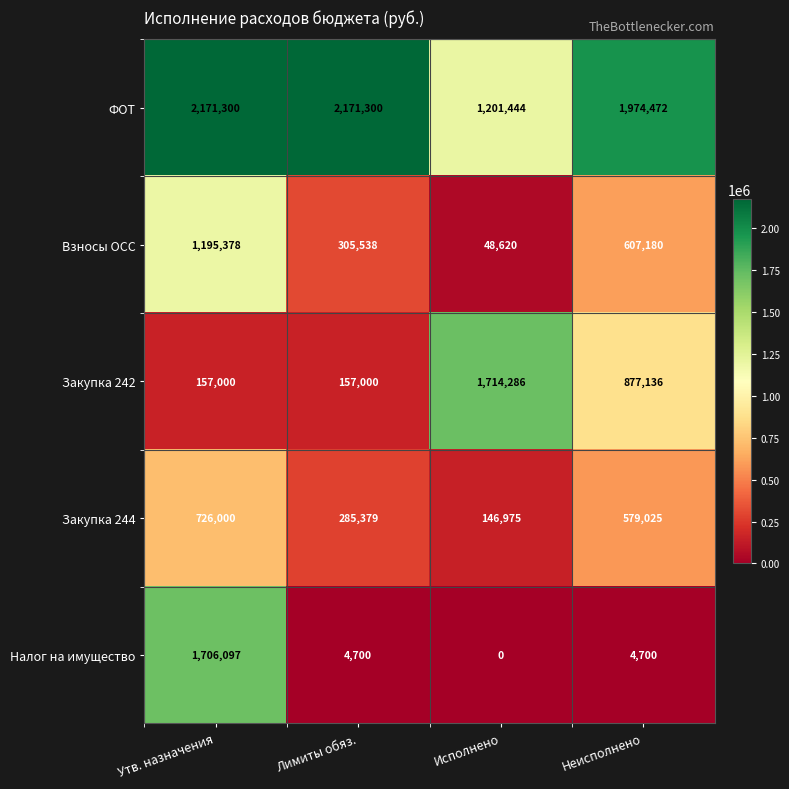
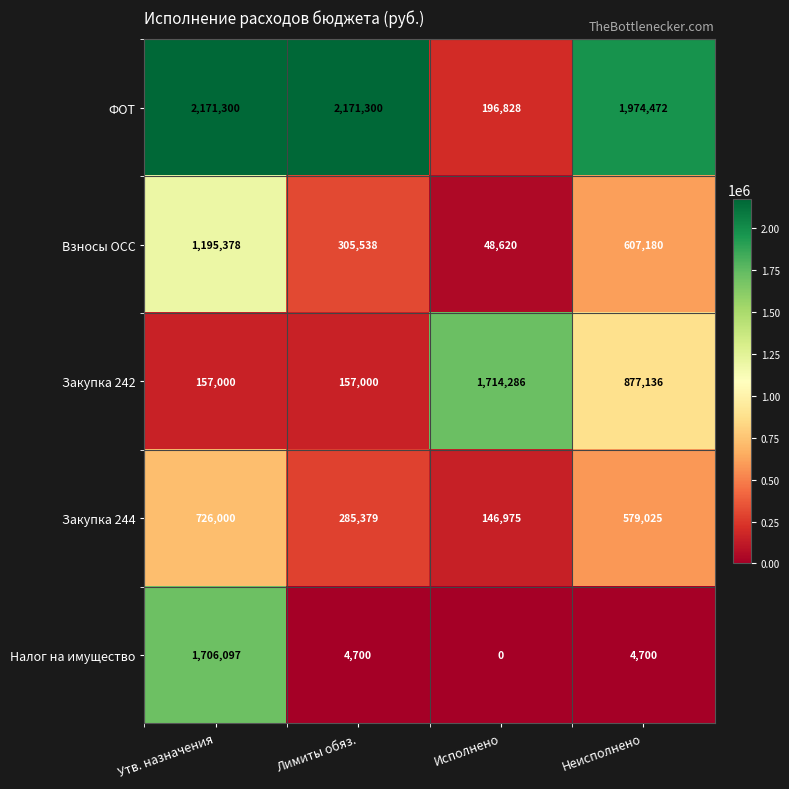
  {
    "ФОТ": {
      "Утв. назначения": "2,171,300",
      "Лимиты обяз.": "2,171,300",
-     "Исполнено": "1,201,444",
+     "Исполнено": "196,828",
      "Неисполнено": "1,974,472"
    },
    "Взносы ОСС": {
      "Утв. назначения": "1,195,378",
      "Лимиты обяз.": "305,538",
      "Исполнено": "48,620",
      "Неисполнено": "607,180"
    },
    "Закупка 242": {
      "Утв. назначения": "157,000",
      "Лимиты обяз.": "157,000",
      "Исполнено": "1,714,286",
      "Неисполнено": "877,136"
    },
    "Закупка 244": {
      "Утв. назначения": "726,000",
      "Лимиты обяз.": "285,379",
      "Исполнено": "146,975",
      "Неисполнено": "579,025"
    },
    "Налог на имущество": {
      "Утв. назначения": "1,706,097",
      "Лимиты обяз.": "4,700",
      "Исполнено": "0",
      "Неисполнено": "4,700"
    }
  }
